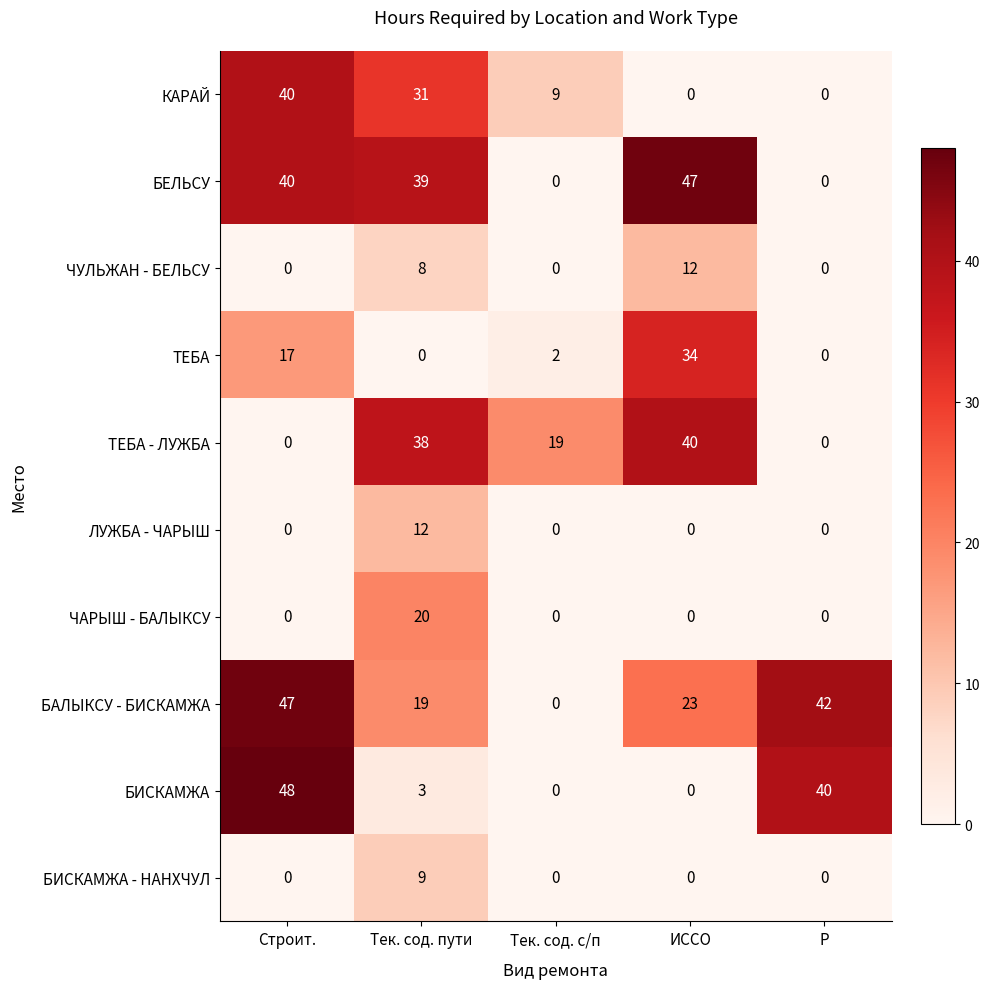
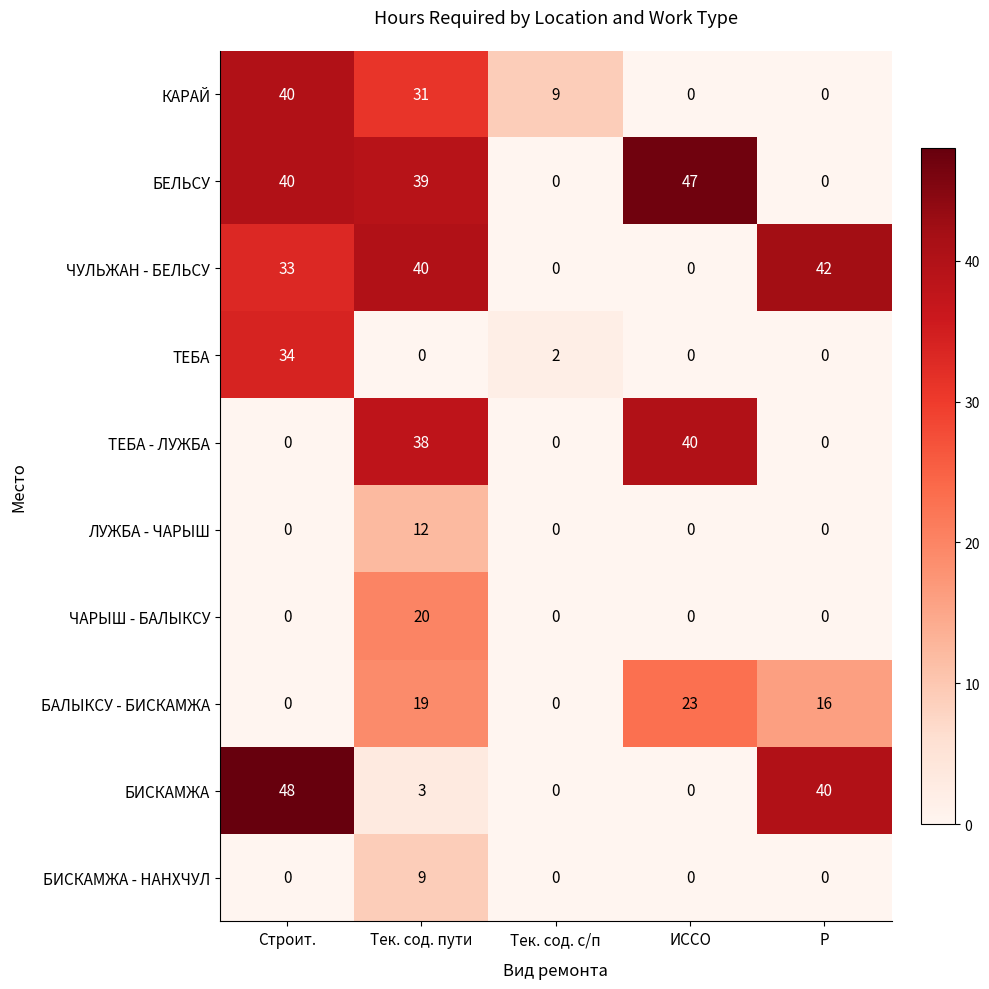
  {
    "КАРАЙ": {
      "Строит.": 40,
      "Тек. сод. пути": 31,
      "Тек. сод. с/п": 9,
      "ИССО": 0,
      "Р": 0
    },
    "БЕЛЬСУ": {
      "Строит.": 40,
      "Тек. сод. пути": 39,
      "Тек. сод. с/п": 0,
      "ИССО": 47,
      "Р": 0
    },
    "ЧУЛЬЖАН - БЕЛЬСУ": {
-     "Строит.": 0,
-     "Тек. сод. пути": 8,
+     "Строит.": 33,
+     "Тек. сод. пути": 40,
      "Тек. сод. с/п": 0,
-     "ИССО": 12,
-     "Р": 0
+     "ИССО": 0,
+     "Р": 42
    },
    "ТЕБА": {
-     "Строит.": 17,
+     "Строит.": 34,
      "Тек. сод. пути": 0,
      "Тек. сод. с/п": 2,
-     "ИССО": 34,
+     "ИССО": 0,
      "Р": 0
    },
    "ТЕБА - ЛУЖБА": {
      "Строит.": 0,
      "Тек. сод. пути": 38,
-     "Тек. сод. с/п": 19,
+     "Тек. сод. с/п": 0,
      "ИССО": 40,
      "Р": 0
    },
    "ЛУЖБА - ЧАРЫШ": {
      "Строит.": 0,
      "Тек. сод. пути": 12,
      "Тек. сод. с/п": 0,
      "ИССО": 0,
      "Р": 0
    },
    "ЧАРЫШ - БАЛЫКСУ": {
      "Строит.": 0,
      "Тек. сод. пути": 20,
      "Тек. сод. с/п": 0,
      "ИССО": 0,
      "Р": 0
    },
    "БАЛЫКСУ - БИСКАМЖА": {
-     "Строит.": 47,
+     "Строит.": 0,
      "Тек. сод. пути": 19,
      "Тек. сод. с/п": 0,
      "ИССО": 23,
-     "Р": 42
+     "Р": 16
    },
    "БИСКАМЖА": {
      "Строит.": 48,
      "Тек. сод. пути": 3,
      "Тек. сод. с/п": 0,
      "ИССО": 0,
      "Р": 40
    },
    "БИСКАМЖА - НАНХЧУЛ": {
      "Строит.": 0,
      "Тек. сод. пути": 9,
      "Тек. сод. с/п": 0,
      "ИССО": 0,
      "Р": 0
    }
  }
